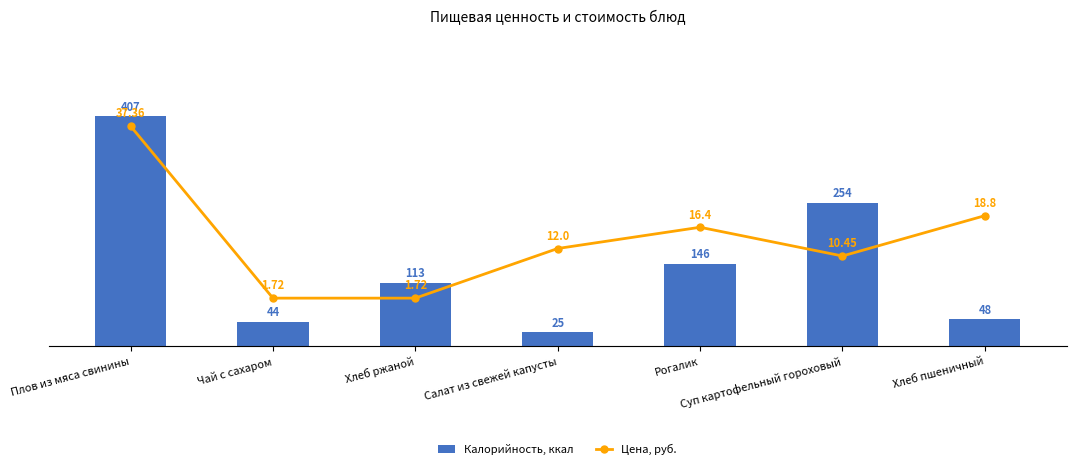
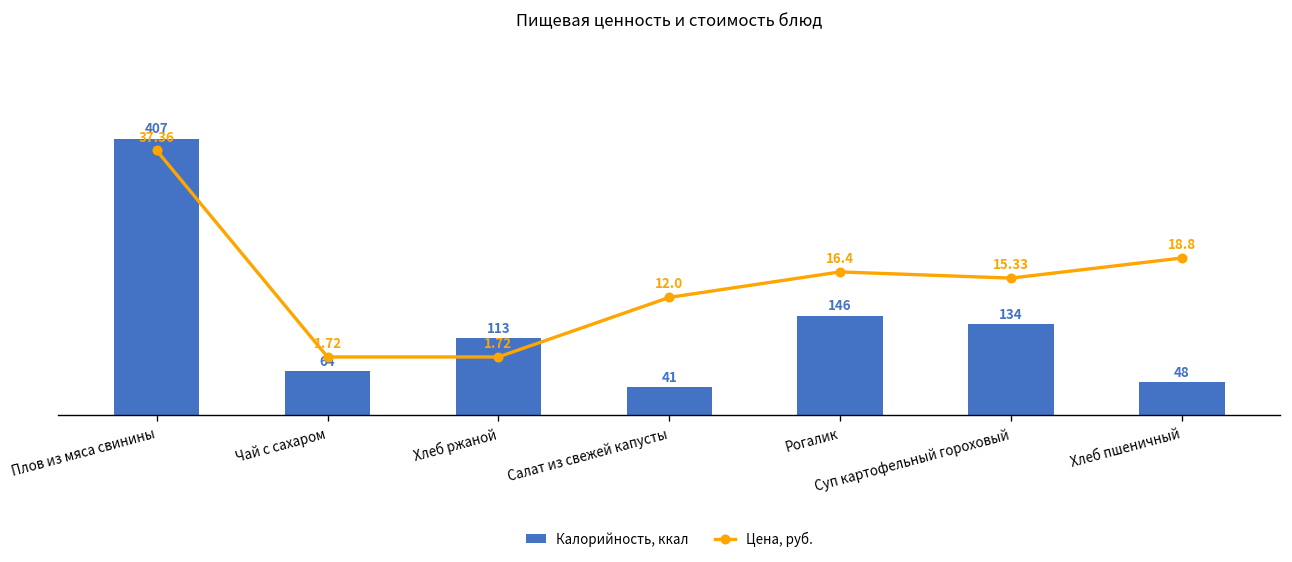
  {
    "Калорийность, ккал": {
-     "Чай с сахаром": 44,
+     "Чай с сахаром": 64,
      "Хлеб ржаной": 113,
-     "Салат из свежей капусты": 25,
+     "Салат из свежей капусты": 41,
      "Рогалик": 146,
-     "Суп картофельный гороховый": 254,
+     "Суп картофельный гороховый": 134,
      "Хлеб пшеничный": 48
    },
    "Цена, руб.": {
      "Чай с сахаром": 1.72,
      "Хлеб ржаной": 1.72,
      "Салат из свежей капусты": 12.0,
      "Рогалик": 16.4,
-     "Суп картофельный гороховый": 10.45,
+     "Суп картофельный гороховый": 15.33,
      "Хлеб пшеничный": 18.8
    }
  }
